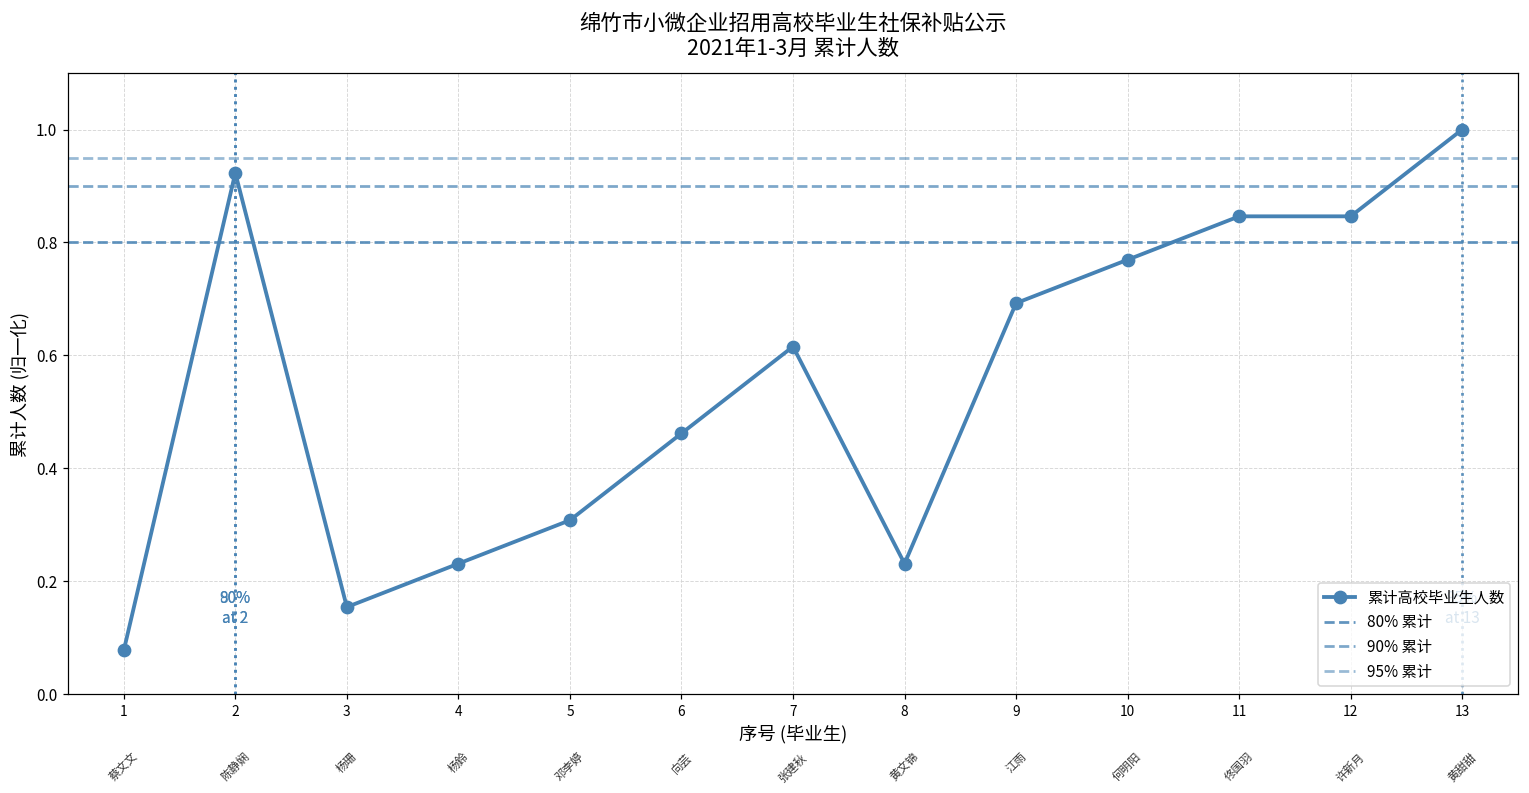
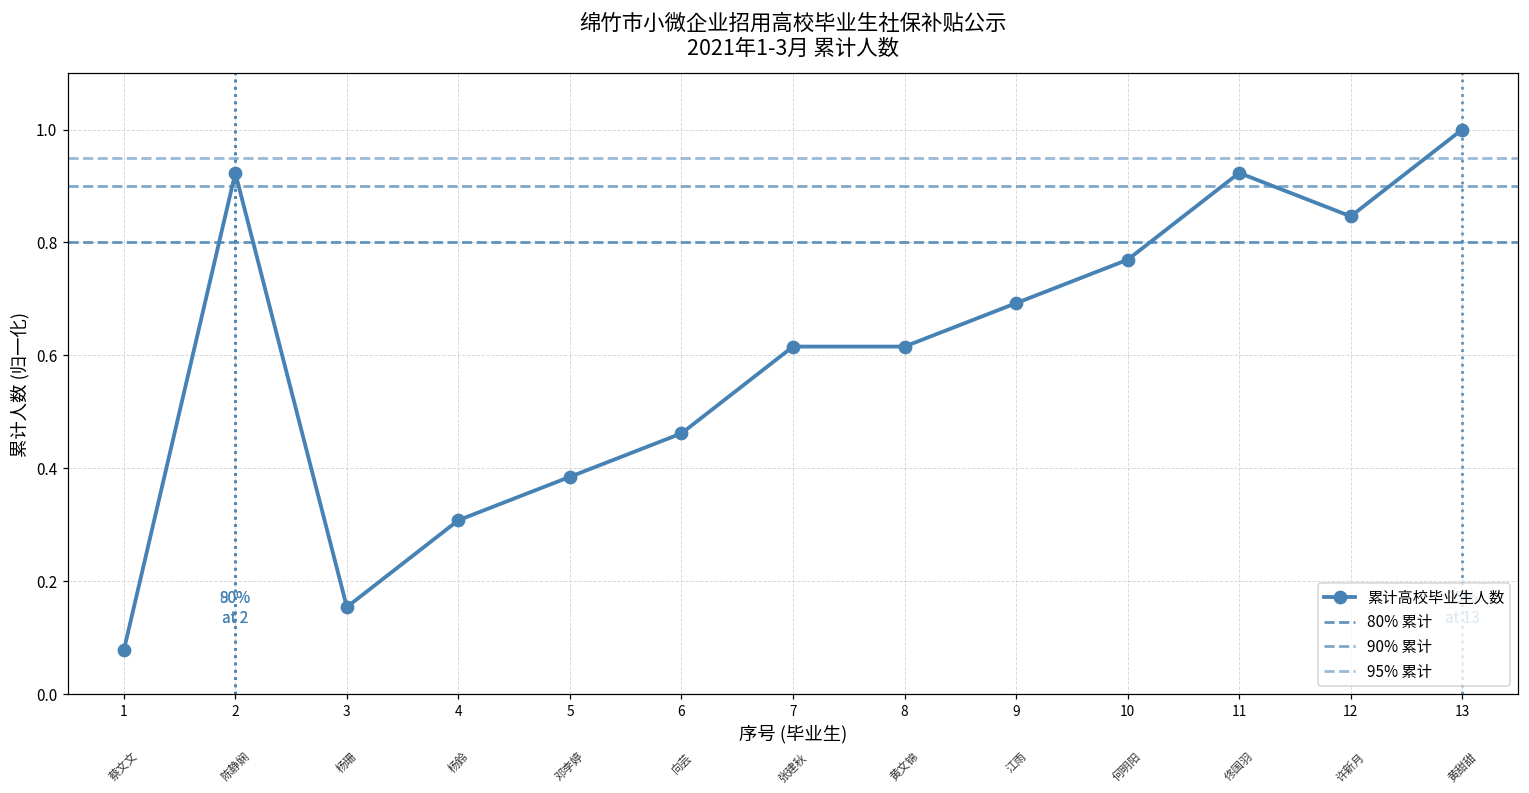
  {
    "1": 0.08,
    "2": 0.92,
    "3": 0.15,
-   "4": 0.23,
-   "5": 0.31,
+   "4": 0.31,
+   "5": 0.38,
    "6": 0.46,
    "7": 0.62,
-   "8": 0.23,
+   "8": 0.62,
    "9": 0.69,
    "10": 0.77,
-   "11": 0.85,
+   "11": 0.92,
    "12": 0.85,
    "13": 1.00
  }
